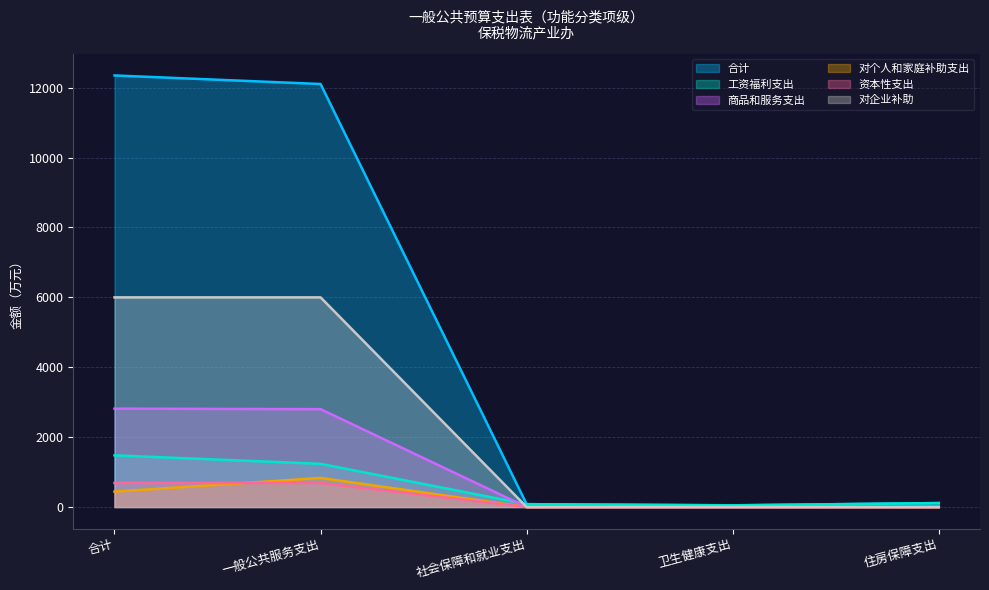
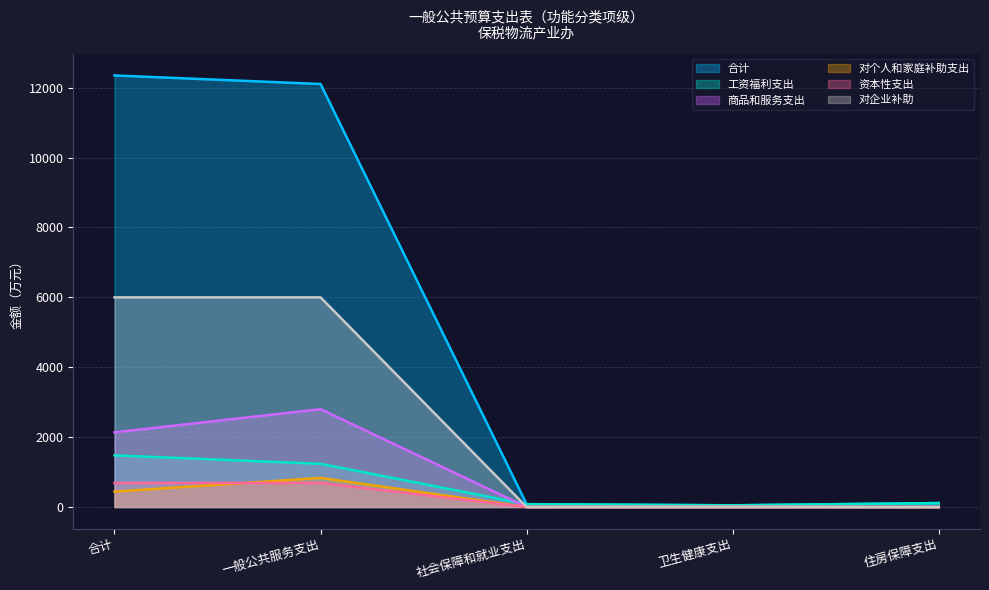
  {
    "商品和服务支出": {
-     "合计": 2800,
+     "合计": 2100,
      "一般公共服务支出": 2800
    },
    "对个人和家庭补助支出": {
      "合计": 400,
      "一般公共服务支出": 800
    },
    "资本性支出": {
      "合计": 700,
      "一般公共服务支出": 700
    },
    "对企业补助": {
      "合计": 6000,
      "一般公共服务支出": 6000
    }
  }
